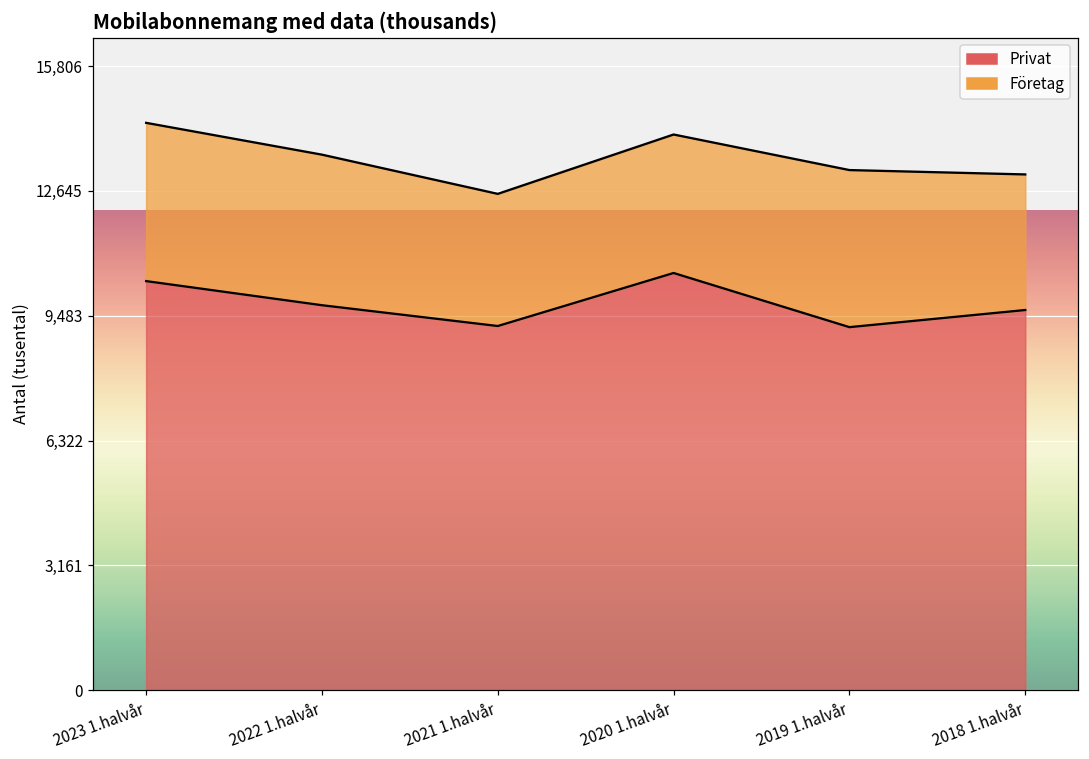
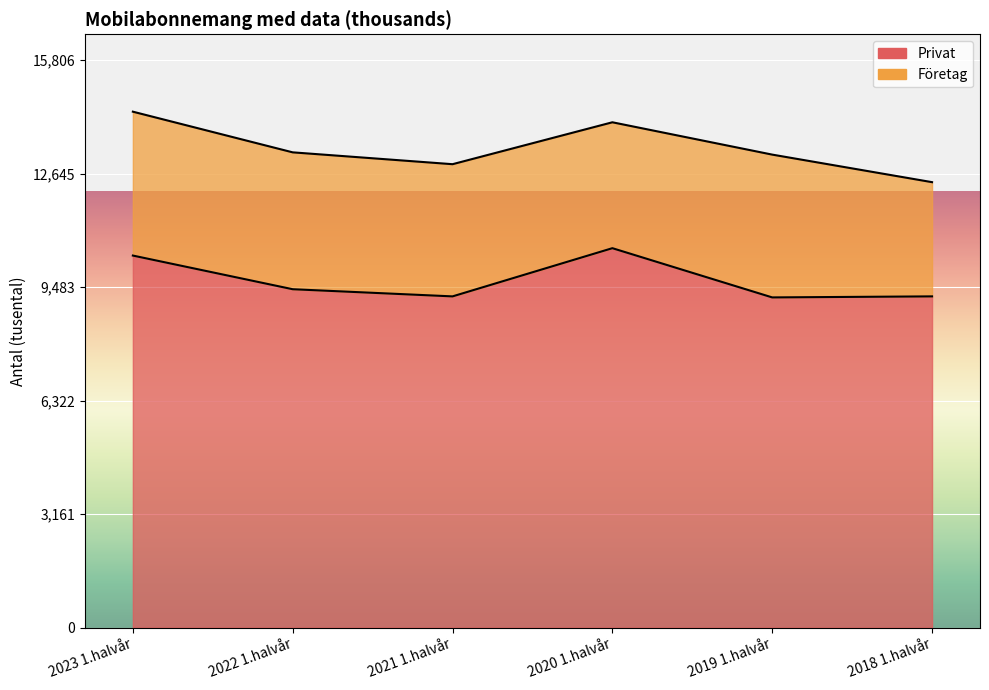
  {
    "Privat": {
      "2023 1.halvår": "10,400",
-     "2022 1.halvår": "9,800",
+     "2022 1.halvår": "9,400",
      "2021 1.halvår": "9,200",
      "2020 1.halvår": "10,600",
      "2019 1.halvår": "9,200",
-     "2018 1.halvår": "9,600"
+     "2018 1.halvår": "9,200"
    },
    "Företag": {
      "2023 1.halvår": "4,000",
      "2022 1.halvår": "3,800",
-     "2021 1.halvår": "3,300",
+     "2021 1.halvår": "3,700",
      "2020 1.halvår": "3,500",
      "2019 1.halvår": "4,000",
-     "2018 1.halvår": "3,400"
+     "2018 1.halvår": "3,200"
    }
  }
